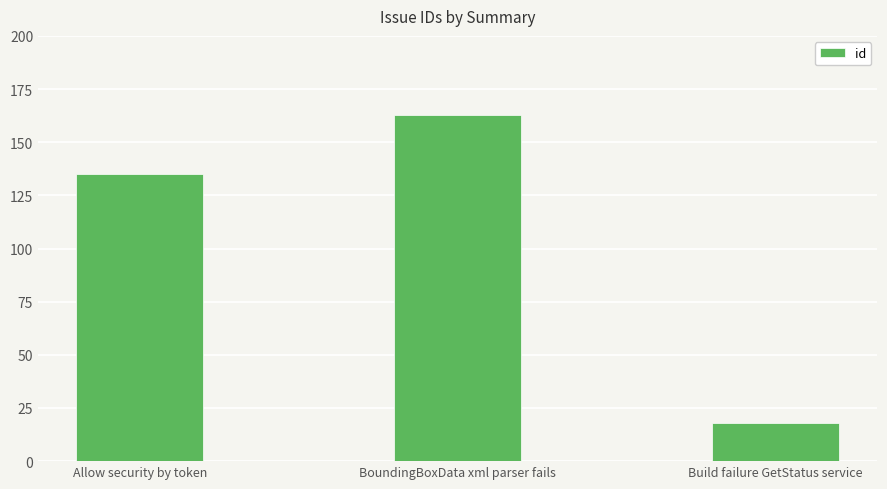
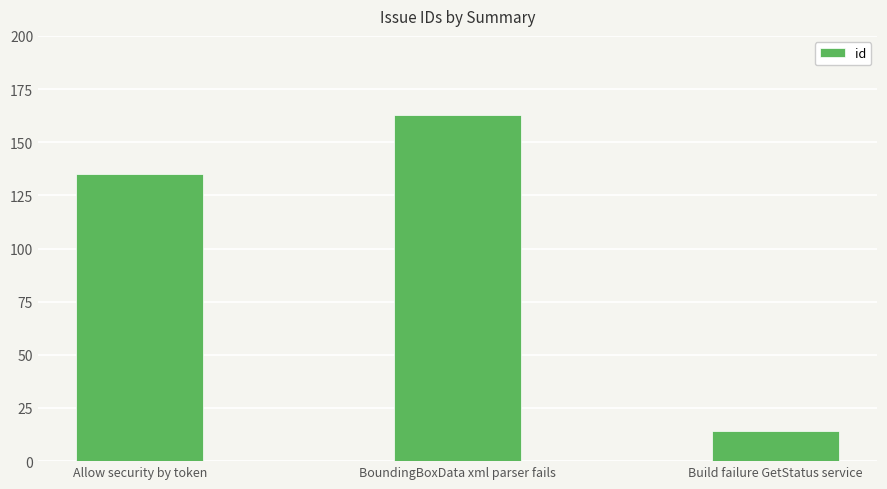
  {
    "Allow security by token": 135,
    "BoundingBoxData xml parser fails": 163,
-   "Build failure GetStatus service": 18
+   "Build failure GetStatus service": 14
  }
